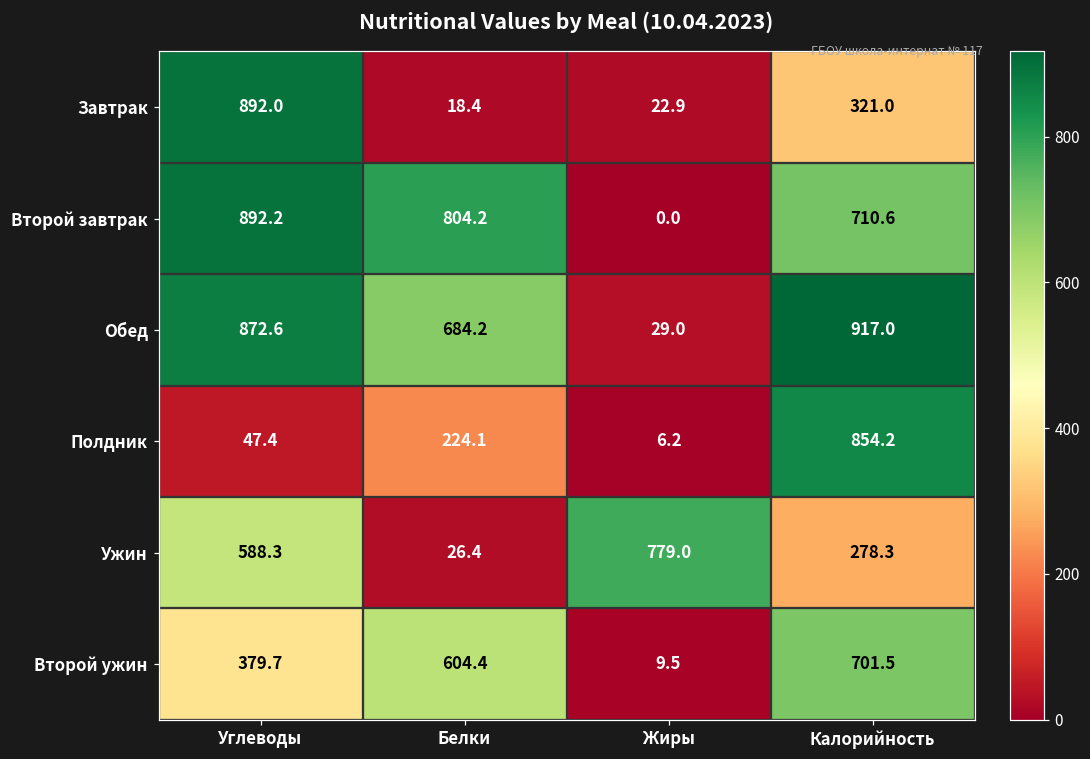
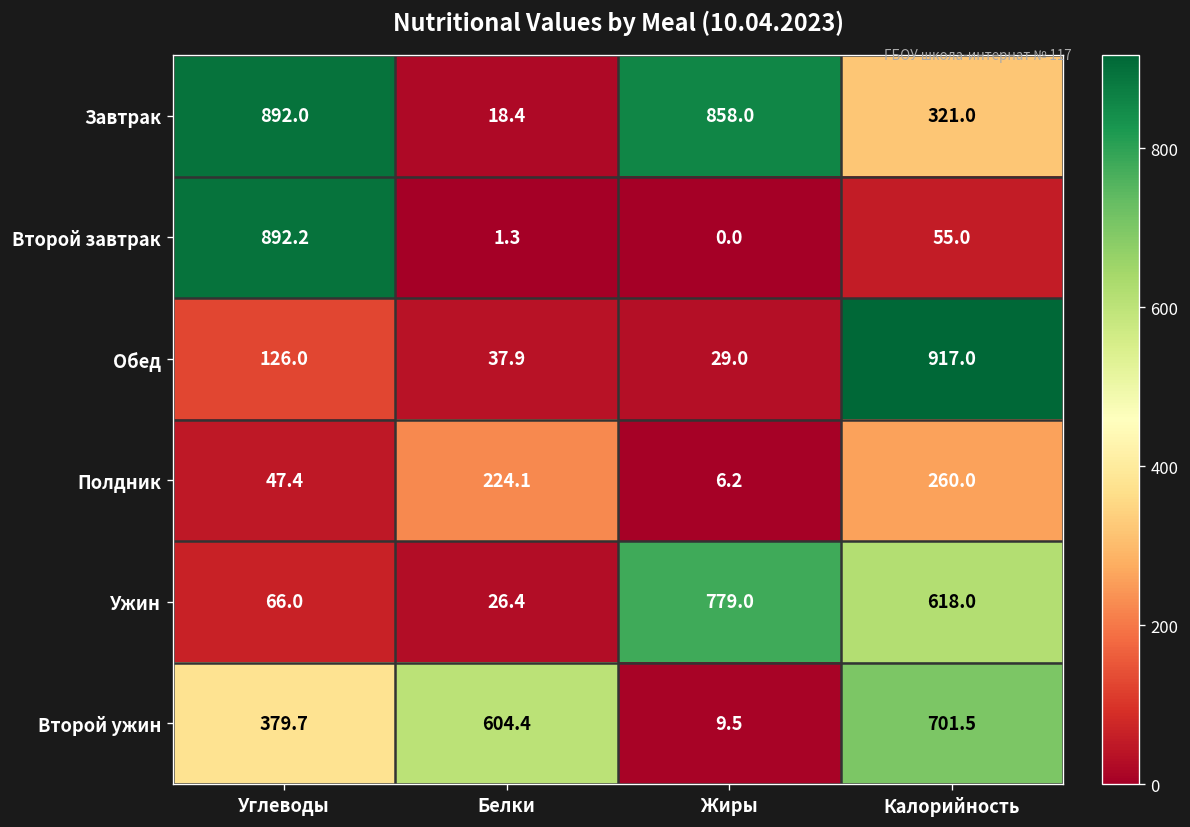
  {
    "Завтрак": {
      "Углеводы": 892.0,
      "Белки": 18.4,
-     "Жиры": 22.9,
+     "Жиры": 858.0,
      "Калорийность": 321.0
    },
    "Второй завтрак": {
      "Углеводы": 892.2,
-     "Белки": 804.2,
+     "Белки": 1.3,
      "Жиры": 0.0,
-     "Калорийность": 710.6
+     "Калорийность": 55.0
    },
    "Обед": {
-     "Углеводы": 872.6,
-     "Белки": 684.2,
+     "Углеводы": 126.0,
+     "Белки": 37.9,
      "Жиры": 29.0,
      "Калорийность": 917.0
    },
    "Полдник": {
      "Углеводы": 47.4,
      "Белки": 224.1,
      "Жиры": 6.2,
-     "Калорийность": 854.2
+     "Калорийность": 260.0
    },
    "Ужин": {
-     "Углеводы": 588.3,
+     "Углеводы": 66.0,
      "Белки": 26.4,
      "Жиры": 779.0,
-     "Калорийность": 278.3
+     "Калорийность": 618.0
    },
    "Второй ужин": {
      "Углеводы": 379.7,
      "Белки": 604.4,
      "Жиры": 9.5,
      "Калорийность": 701.5
    }
  }
